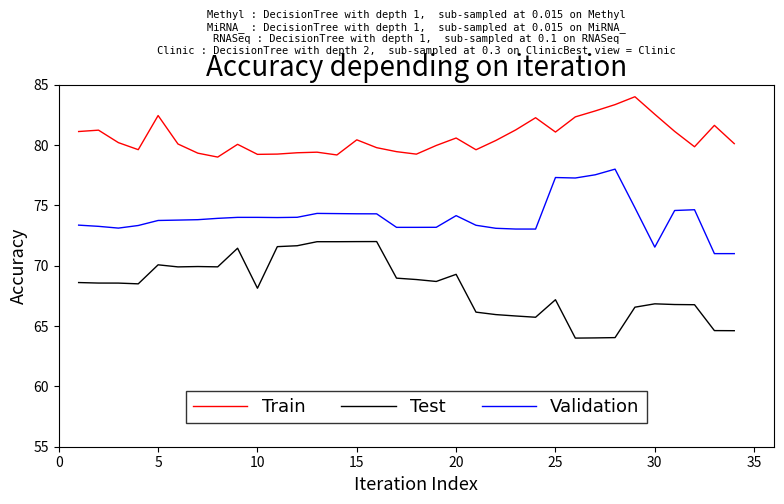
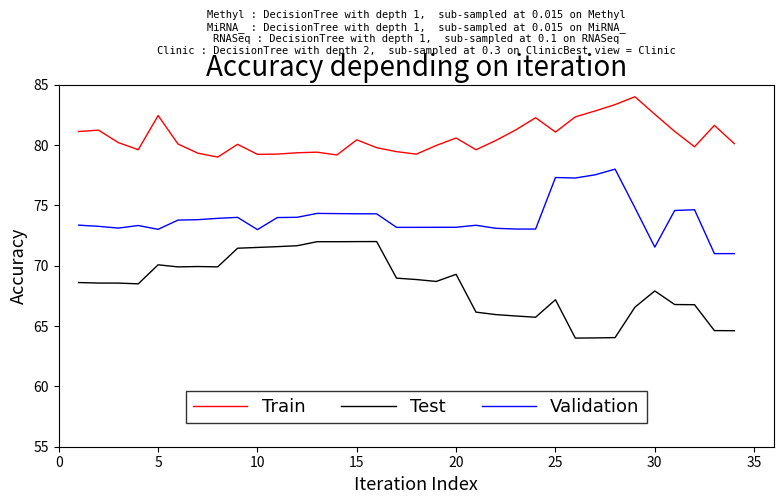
  {
    "Train": {
      "5": 82.4,
      "10": 79.2,
      "15": 80.4,
      "20": 80.6,
      "25": 81.1,
      "30": 82.5
    },
    "Test": {
      "5": 70.1,
-     "10": 68.1,
+     "10": 71.5,
      "15": 72.0,
      "20": 69.3,
      "25": 67.2,
-     "30": 66.8
+     "30": 67.9
    },
    "Validation": {
-     "5": 73.7,
-     "10": 74.0,
+     "5": 73.0,
+     "10": 73.0,
      "15": 74.3,
-     "20": 74.1,
+     "20": 73.2,
      "25": 77.3,
      "30": 71.5
    }
  }
